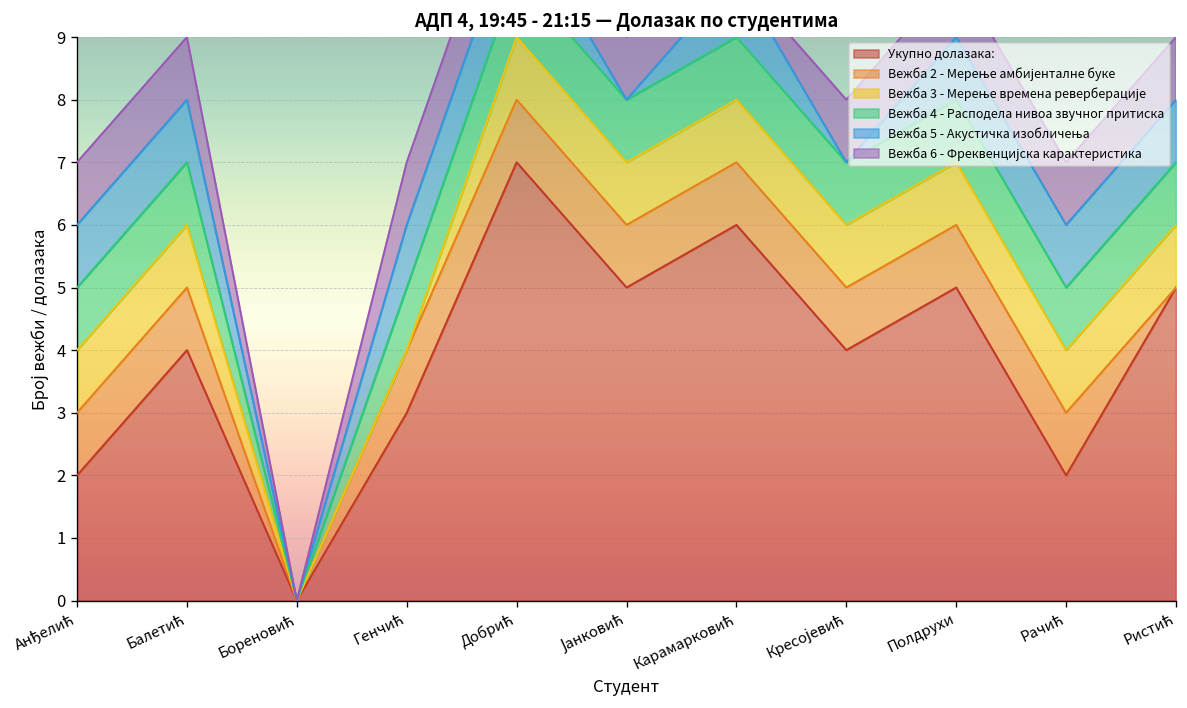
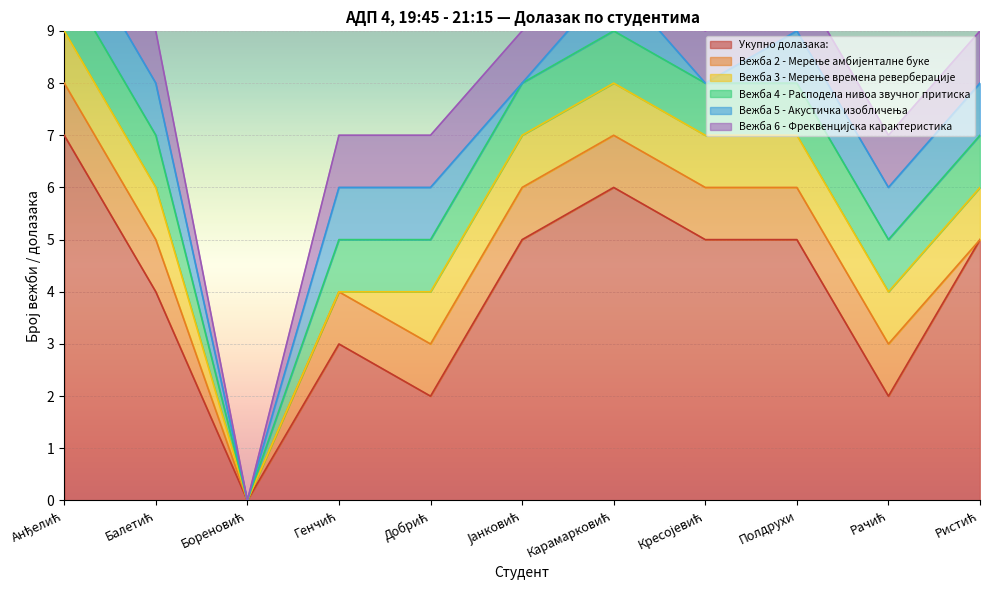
  {
    "Укупно долазака:": {
-     "Анђелић": 2,
+     "Анђелић": 7,
      "Балетић": 4,
      "Генчић": 3,
-     "Добрић": 7,
+     "Добрић": 2,
      "Јанковић": 5,
      "Карамарковић": 6,
-     "Кресојевић": 4,
+     "Кресојевић": 5,
      "Полдрухи": 5,
      "Рачић": 2
    },
    "Вежба 2 - Мерење амбијенталне буке": {
      "Анђелић": 1,
      "Балетић": 1,
      "Добрић": 1,
      "Јанковић": 1,
      "Карамарковић": 1,
      "Кресојевић": 1,
      "Полдрухи": 1,
      "Рачић": 1
    },
    "Вежба 3 - Мерење времена реверберације": {
      "Анђелић": 1,
      "Балетић": 1,
      "Добрић": 1,
      "Јанковић": 1,
      "Карамарковић": 1,
      "Кресојевић": 1,
      "Рачић": 1,
      "Ристић": 1
    },
    "Вежба 4 - Расподела нивоа звучног притиска": {
      "Балетић": 1,
      "Генчић": 1,
      "Карамарковић": 1,
      "Рачић": 1,
      "Ристић": 1
    },
    "Вежба 5 - Акустичка изобличења": {
      "Балетић": 1,
      "Генчић": 1,
      "Полдрухи": 1,
      "Рачић": 1,
      "Ристић": 1
    },
    "Вежба 6 - Фреквенцијска карактеристика": {
      "Балетић": 1,
      "Генчић": 1,
      "Јанковић": 1,
      "Кресојевић": 1,
      "Ристић": 1
    }
  }
